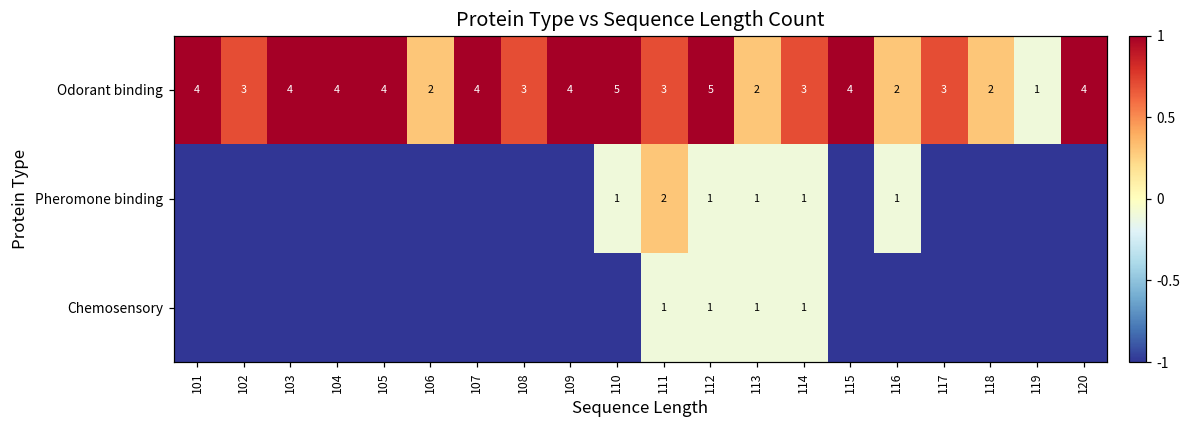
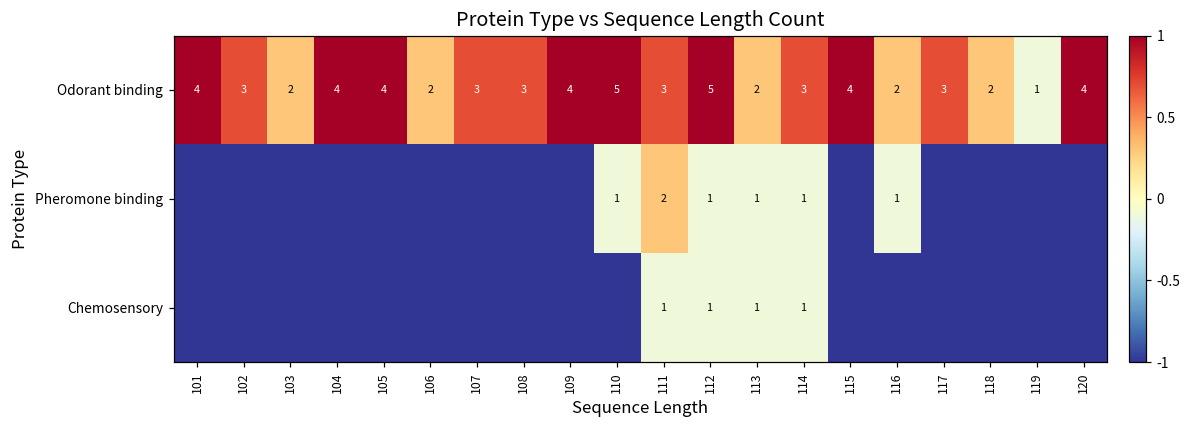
  {
    "Odorant binding": {
      "101": 4,
      "102": 3,
-     "103": 4,
+     "103": 2,
      "104": 4,
      "105": 4,
      "106": 2,
-     "107": 4,
+     "107": 3,
      "108": 3,
      "109": 4,
      "110": 5,
      "111": 3,
      "112": 5,
      "113": 2,
      "114": 3,
      "115": 4,
      "116": 2,
      "117": 3,
      "118": 2,
      "119": 1,
      "120": 4
    },
    "Pheromone binding": {
      "110": 1,
      "111": 2,
      "112": 1,
      "113": 1,
      "114": 1,
      "116": 1
    },
    "Chemosensory": {
      "111": 1,
      "112": 1,
      "113": 1,
      "114": 1
    }
  }
